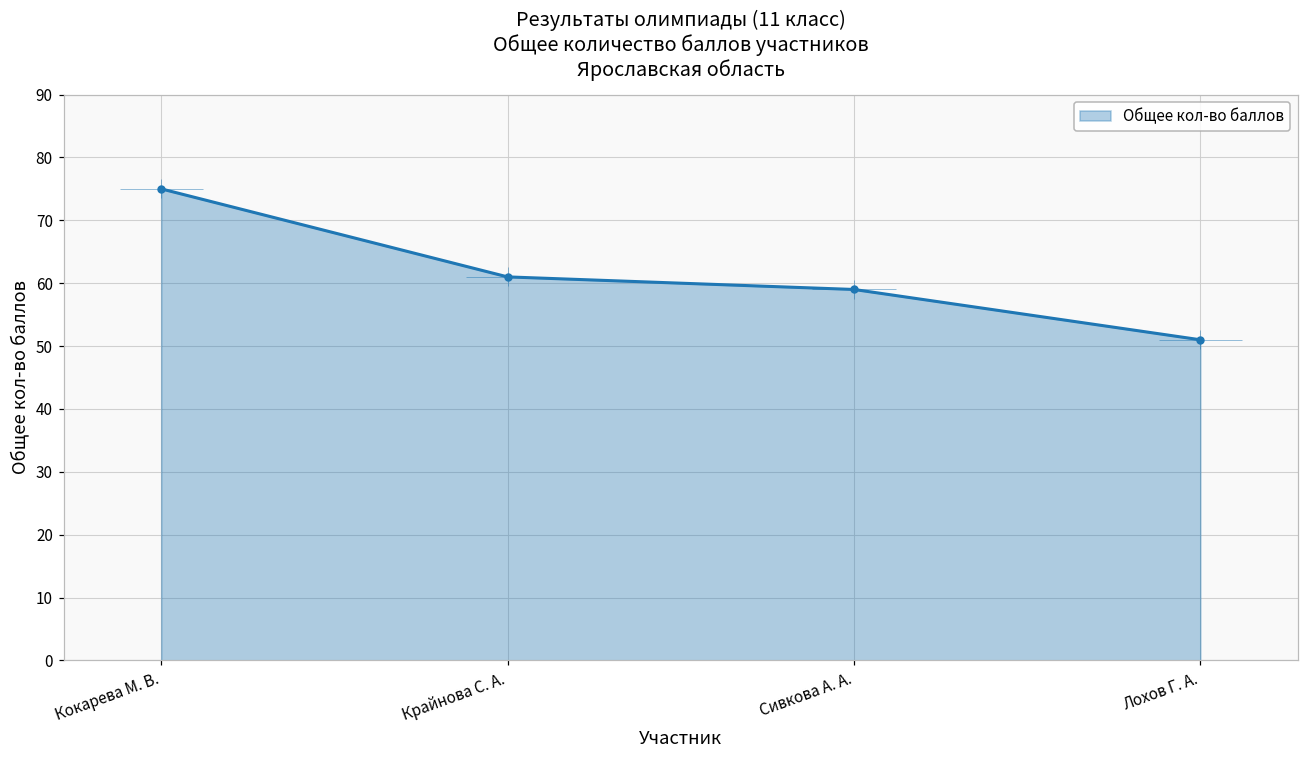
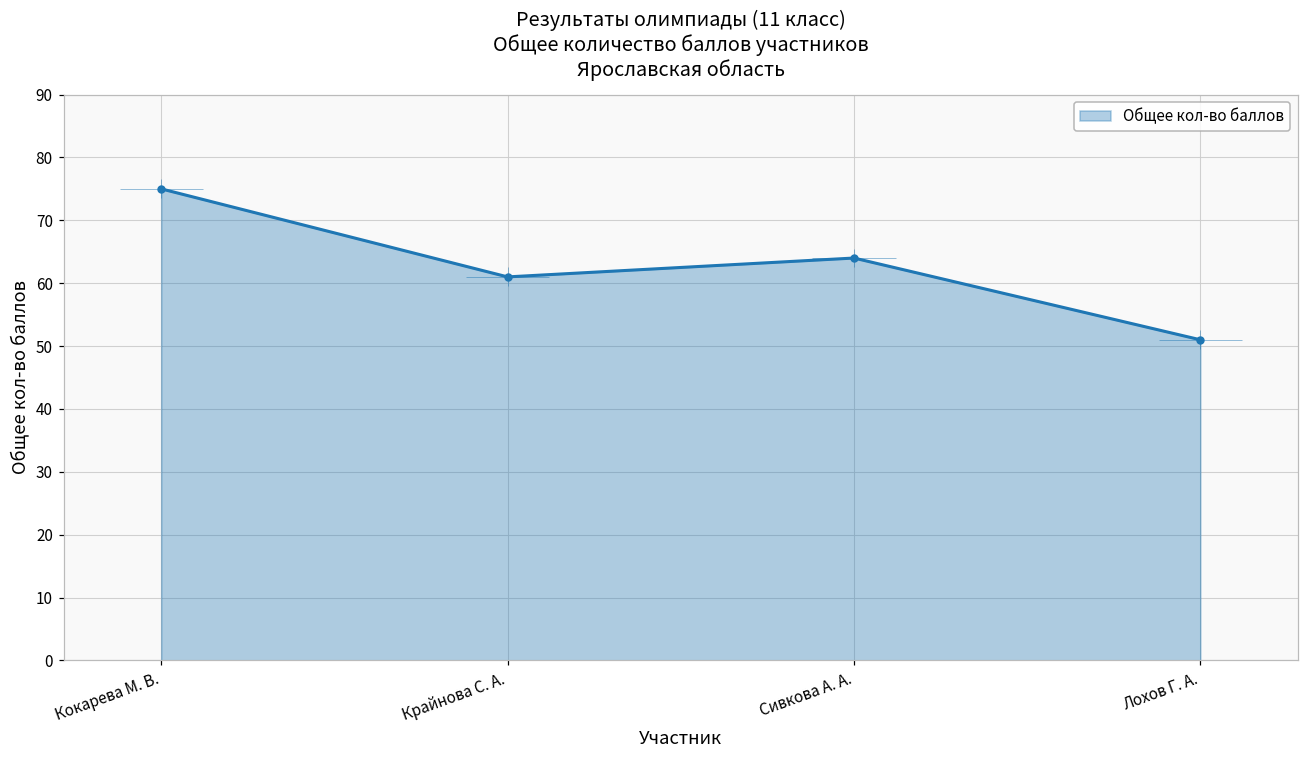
  {
    "Кокарева М. В.": 75,
    "Крайнова С. А.": 61,
-   "Сивкова А. А.": 59,
+   "Сивкова А. А.": 64,
    "Лохов Г. А.": 51
  }
